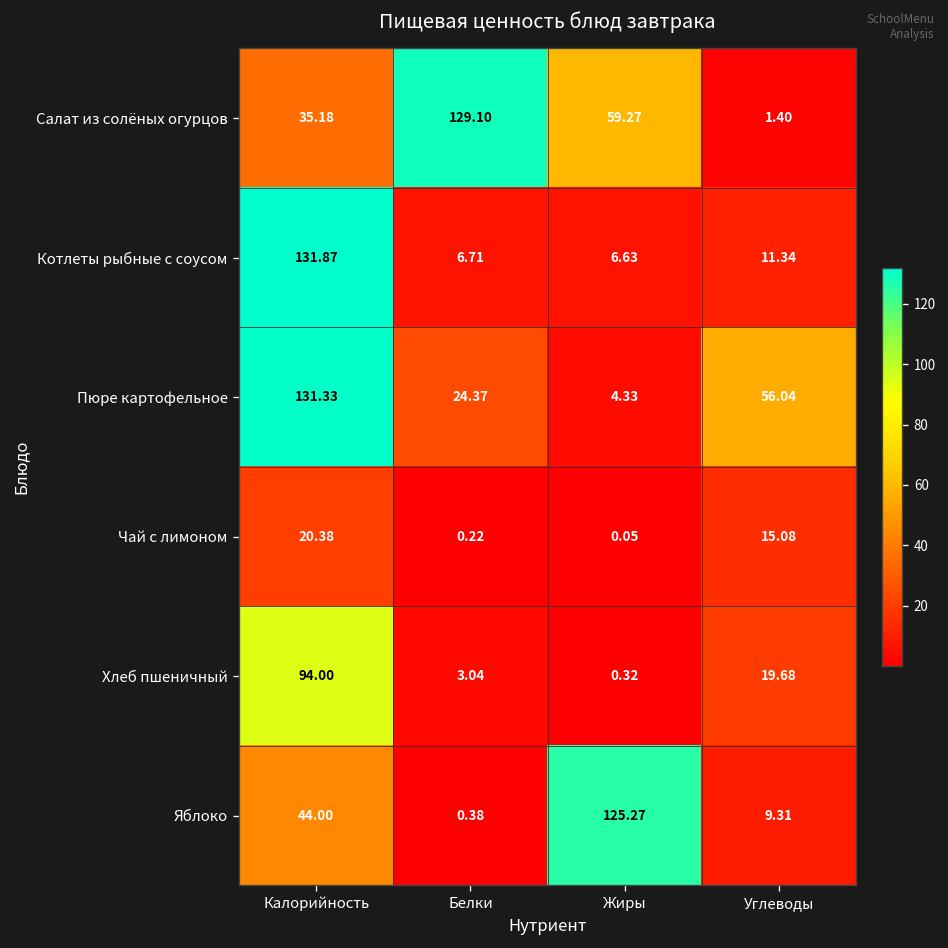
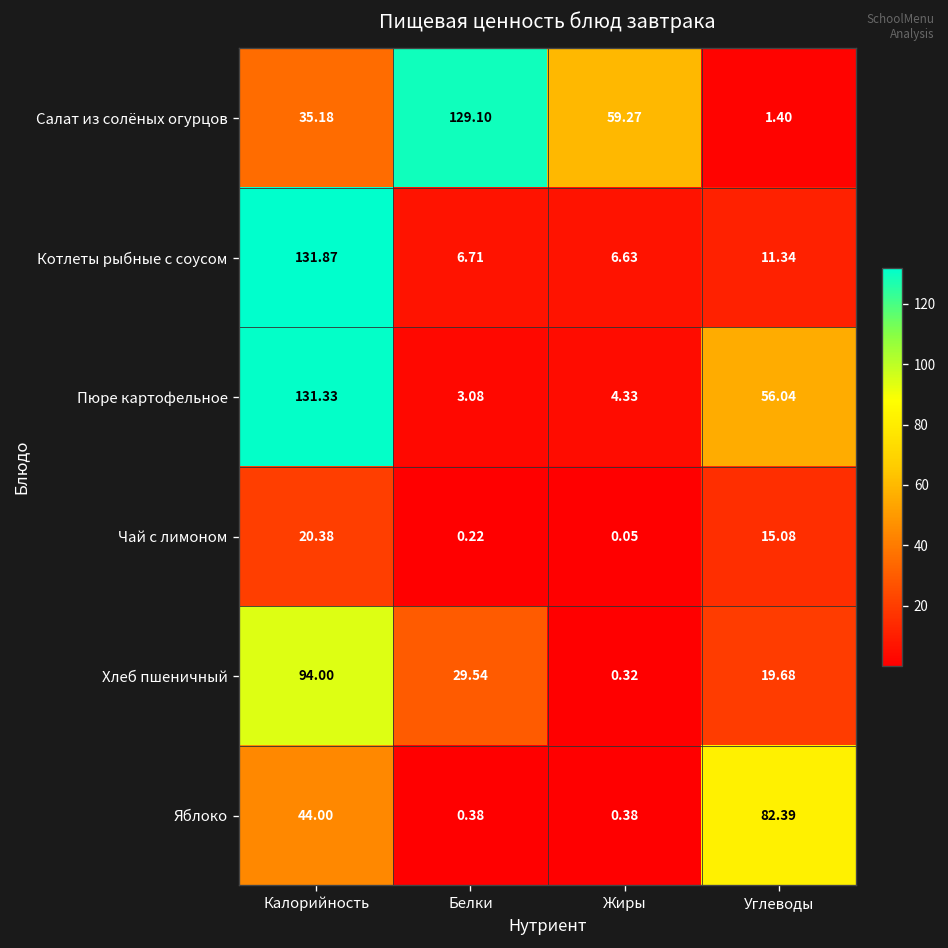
  {
    "Салат из солёных огурцов": {
      "Калорийность": 35.18,
      "Белки": 129.10,
      "Жиры": 59.27,
      "Углеводы": 1.40
    },
    "Котлеты рыбные с соусом": {
      "Калорийность": 131.87,
      "Белки": 6.71,
      "Жиры": 6.63,
      "Углеводы": 11.34
    },
    "Пюре картофельное": {
      "Калорийность": 131.33,
-     "Белки": 24.37,
+     "Белки": 3.08,
      "Жиры": 4.33,
      "Углеводы": 56.04
    },
    "Чай с лимоном": {
      "Калорийность": 20.38,
      "Белки": 0.22,
      "Жиры": 0.05,
      "Углеводы": 15.08
    },
    "Хлеб пшеничный": {
      "Калорийность": 94.00,
-     "Белки": 3.04,
+     "Белки": 29.54,
      "Жиры": 0.32,
      "Углеводы": 19.68
    },
    "Яблоко": {
      "Калорийность": 44.00,
      "Белки": 0.38,
-     "Жиры": 125.27,
-     "Углеводы": 9.31
+     "Жиры": 0.38,
+     "Углеводы": 82.39
    }
  }
